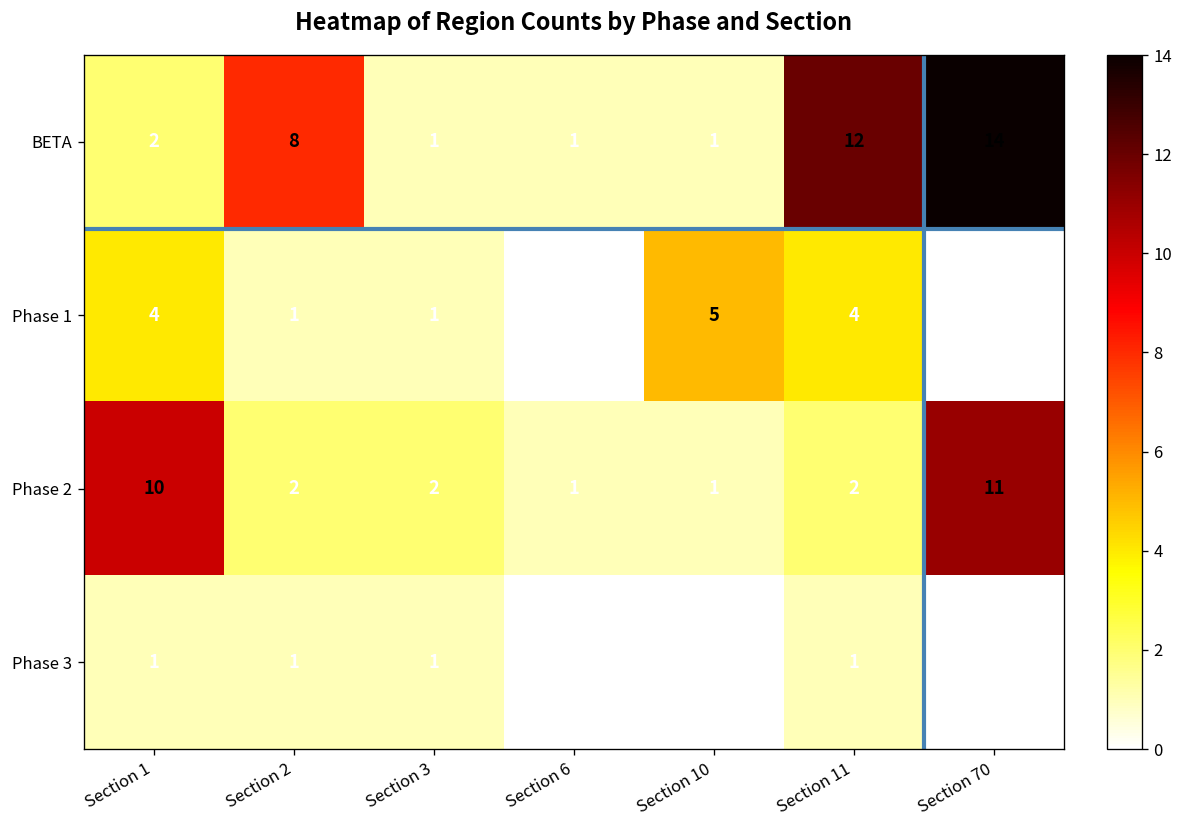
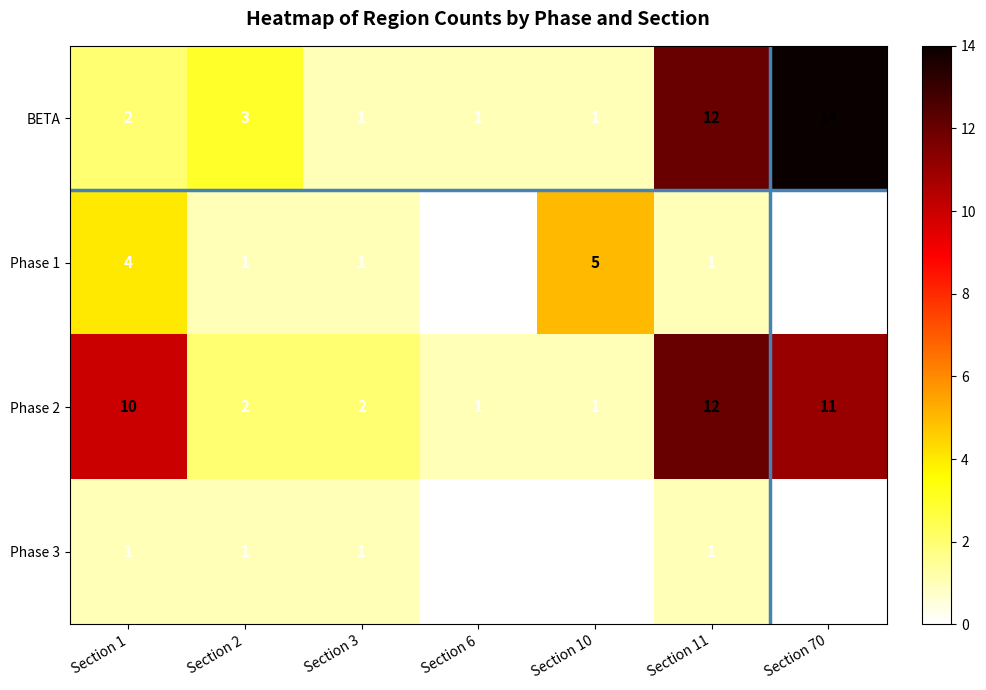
  {
    "BETA": {
      "Section 1": 2,
-     "Section 2": 8,
+     "Section 2": 3,
      "Section 3": 1,
      "Section 6": 1,
      "Section 10": 1,
      "Section 11": 12
    },
    "Phase 1": {
      "Section 1": 4,
      "Section 2": 1,
      "Section 3": 1,
      "Section 10": 5,
-     "Section 11": 4
+     "Section 11": 1
    },
    "Phase 2": {
      "Section 1": 10,
      "Section 2": 2,
      "Section 3": 2,
      "Section 6": 1,
      "Section 10": 1,
-     "Section 11": 2,
+     "Section 11": 12,
      "Section 70": 11
    },
    "Phase 3": {
      "Section 1": 1,
      "Section 2": 1,
      "Section 3": 1,
      "Section 11": 1
    }
  }
